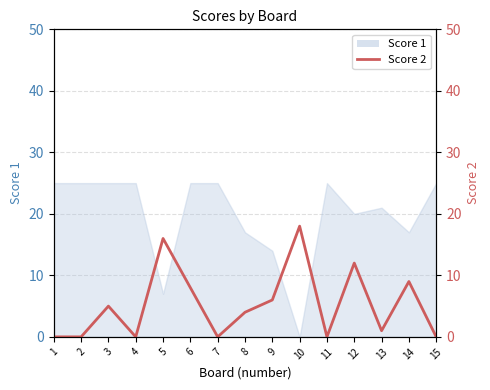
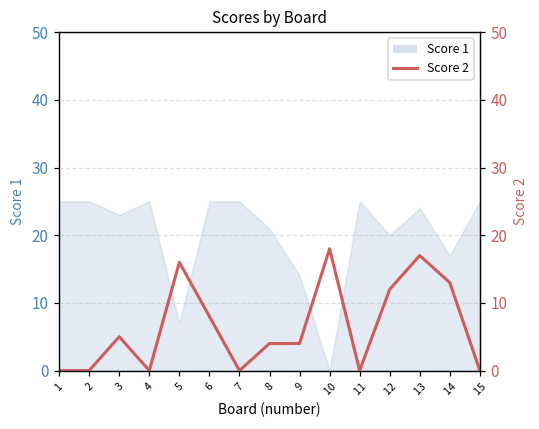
  {
    "Score 1": {
      "1": 25,
      "2": 25,
-     "3": 25,
+     "3": 23,
      "4": 25,
      "5": 7,
      "6": 25,
      "7": 25,
-     "8": 17,
+     "8": 21,
      "9": 14,
      "10": 0,
      "11": 25,
      "12": 20,
-     "13": 21,
+     "13": 24,
      "14": 17,
      "15": 25
    },
    "Score 2": {
      "1": 0,
      "2": 0,
      "3": 5,
      "4": 0,
      "5": 16,
      "6": 8,
      "7": 0,
      "8": 4,
-     "9": 6,
+     "9": 4,
      "10": 18,
      "11": 0,
      "12": 12,
-     "13": 1,
-     "14": 9,
+     "13": 17,
+     "14": 13,
      "15": 0
    }
  }
